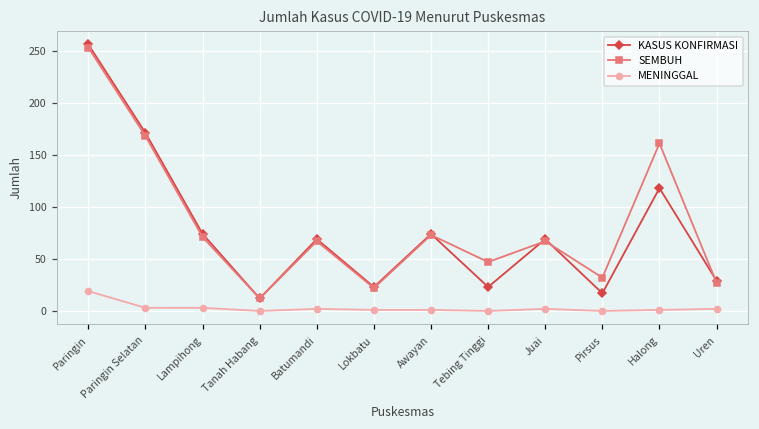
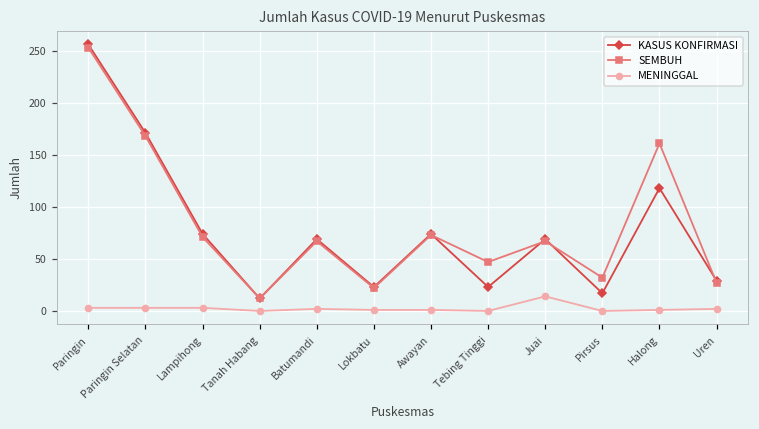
  {
    "KASUS KONFIRMASI": {
      "Paringin": 260,
      "Paringin Selatan": 170,
      "Lampihong": 70,
      "Tebing Tinggi": 20,
      "Pirsus": 20,
      "Halong": 120
    },
    "SEMBUH": {
      "Paringin": 250,
      "Paringin Selatan": 170,
      "Lampihong": 70,
      "Tebing Tinggi": 50,
      "Pirsus": 30,
      "Halong": 160
    },
    "MENINGGAL": {
-     "Paringin": 20,
+     "Paringin": 0,
      "Paringin Selatan": 0,
      "Lampihong": 0,
      "Tanah Habang": 0,
      "Batumandi": 0,
      "Lokbatu": 0,
      "Awayan": 0,
      "Tebing Tinggi": 0,
-     "Juai": 0,
+     "Juai": 10,
      "Pirsus": 0,
      "Halong": 0,
      "Uren": 0
    }
  }
